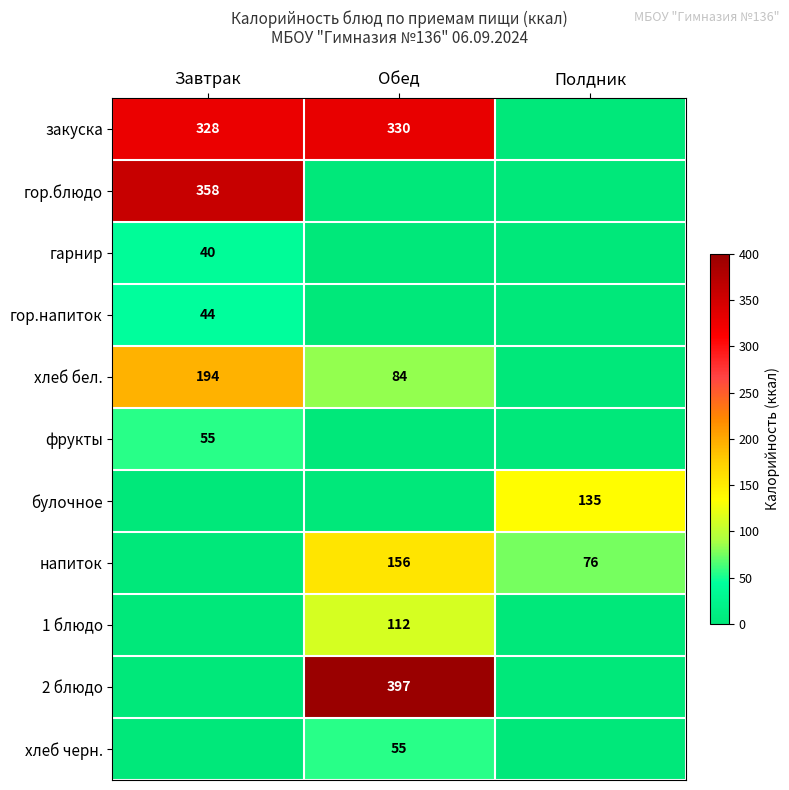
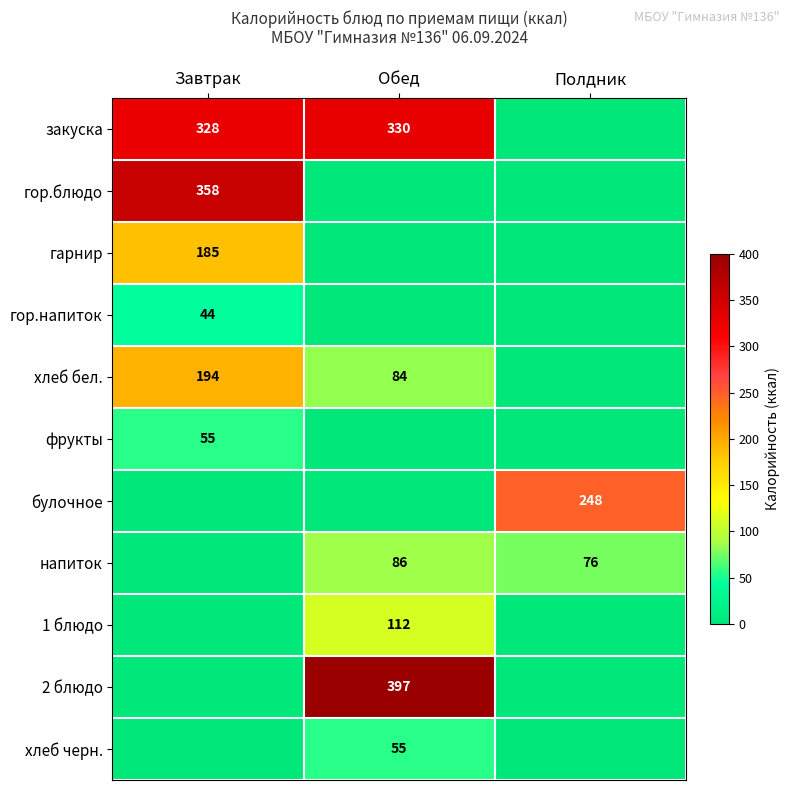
  {
    "закуска": {
      "Завтрак": 328,
      "Обед": 330
    },
    "гор.блюдо": {
      "Завтрак": 358
    },
    "гарнир": {
-     "Завтрак": 40
+     "Завтрак": 185
    },
    "гор.напиток": {
      "Завтрак": 44
    },
    "хлеб бел.": {
      "Завтрак": 194,
      "Обед": 84
    },
    "фрукты": {
      "Завтрак": 55
    },
    "булочное": {
-     "Полдник": 135
+     "Полдник": 248
    },
    "напиток": {
-     "Обед": 156,
+     "Обед": 86,
      "Полдник": 76
    },
    "1 блюдо": {
      "Обед": 112
    },
    "2 блюдо": {
      "Обед": 397
    },
    "хлеб черн.": {
      "Обед": 55
    }
  }
